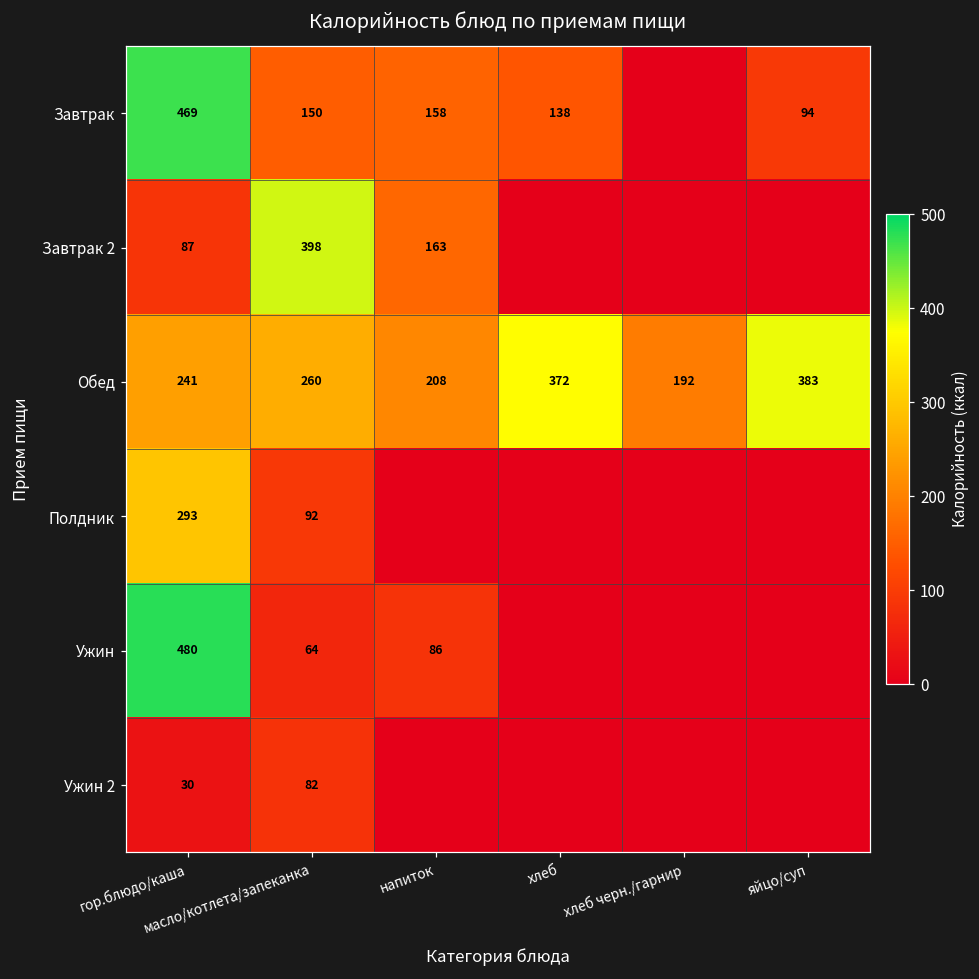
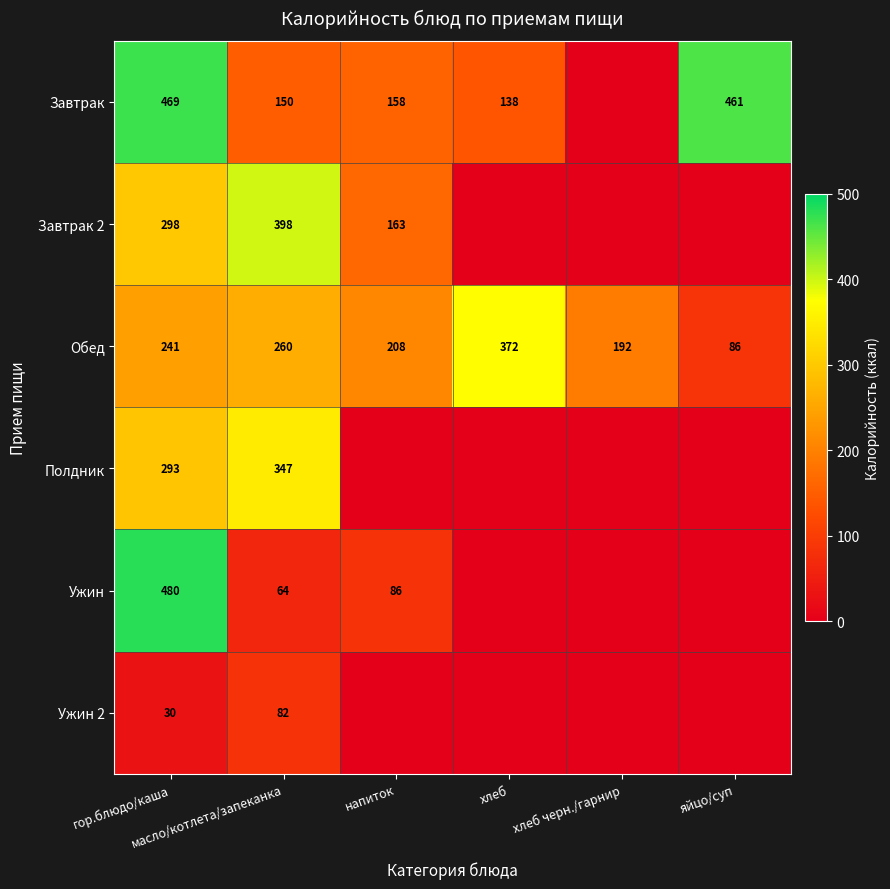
  {
    "Завтрак": {
      "гор.блюдо/каша": 469,
      "масло/котлета/запеканка": 150,
      "напиток": 158,
      "хлеб": 138,
-     "яйцо/суп": 94
+     "яйцо/суп": 461
    },
    "Завтрак 2": {
-     "гор.блюдо/каша": 87,
+     "гор.блюдо/каша": 298,
      "масло/котлета/запеканка": 398,
      "напиток": 163
    },
    "Обед": {
      "гор.блюдо/каша": 241,
      "масло/котлета/запеканка": 260,
      "напиток": 208,
      "хлеб": 372,
      "хлеб черн./гарнир": 192,
-     "яйцо/суп": 383
+     "яйцо/суп": 86
    },
    "Полдник": {
      "гор.блюдо/каша": 293,
-     "масло/котлета/запеканка": 92
+     "масло/котлета/запеканка": 347
    },
    "Ужин": {
      "гор.блюдо/каша": 480,
      "масло/котлета/запеканка": 64,
      "напиток": 86
    },
    "Ужин 2": {
      "гор.блюдо/каша": 30,
      "масло/котлета/запеканка": 82
    }
  }
